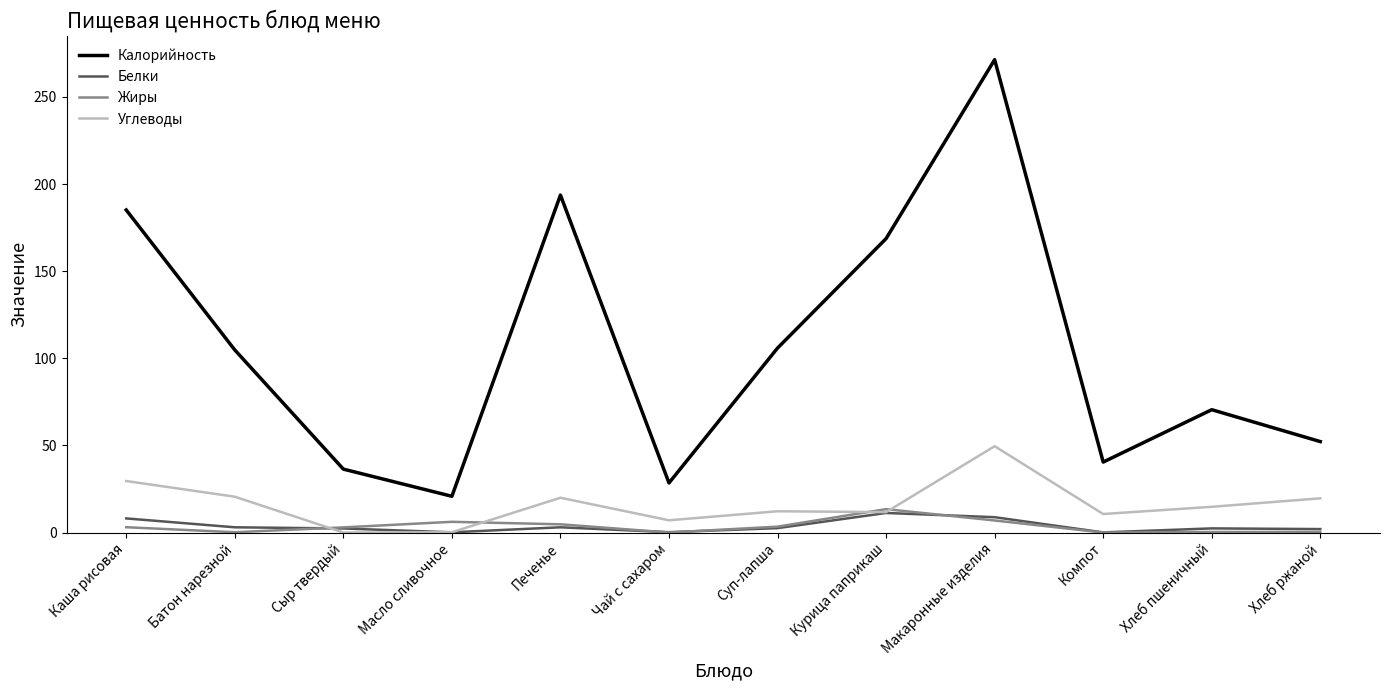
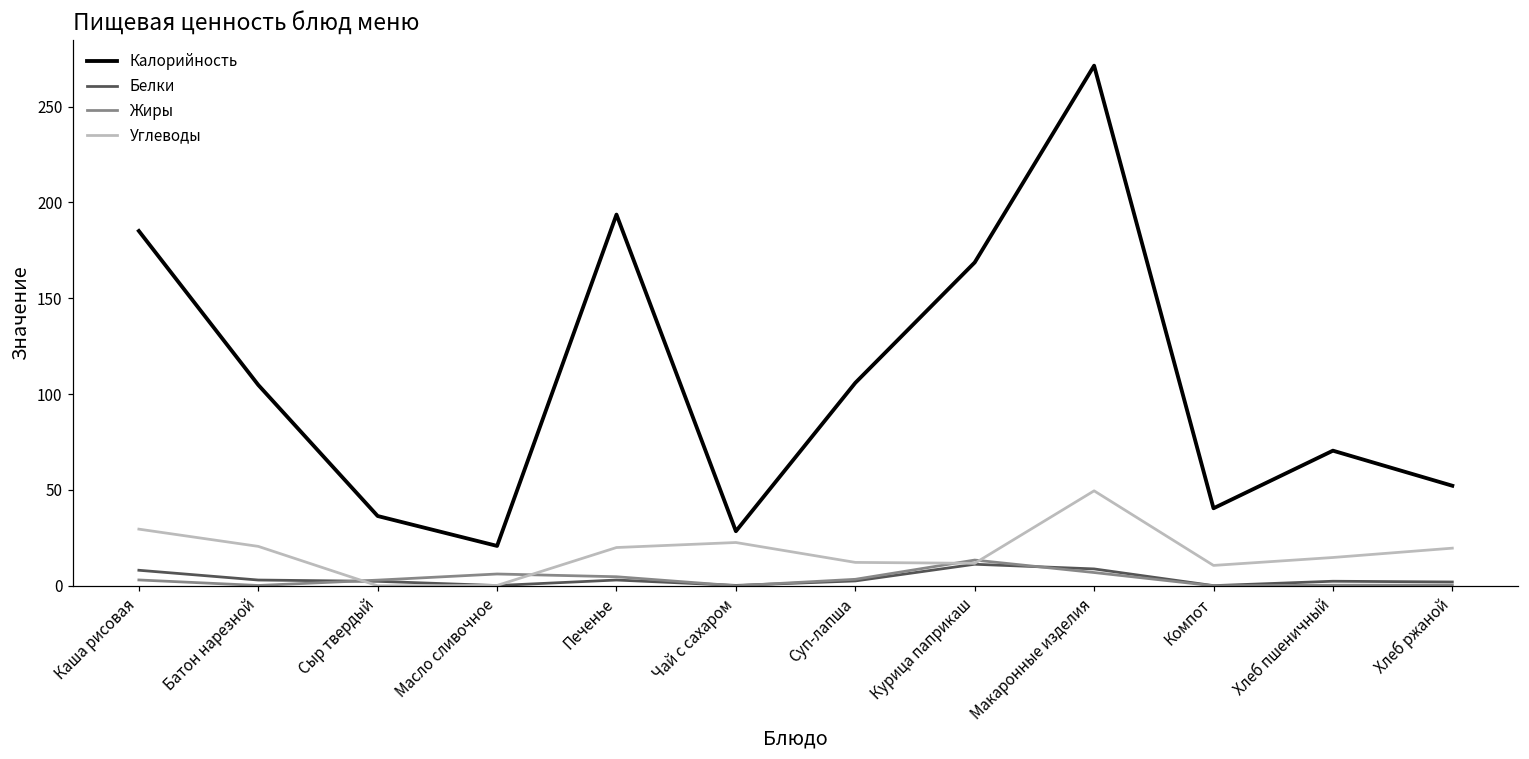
  {
    "Калорийность": {
      "Каша рисовая": 185,
      "Батон нарезной": 105,
      "Сыр твердый": 36,
      "Масло сливочное": 21,
      "Печенье": 194,
      "Чай с сахаром": 28,
      "Суп-лапша": 106,
      "Курица паприкаш": 169,
      "Макаронные изделия": 271,
      "Компот": 40,
      "Хлеб пшеничный": 71,
      "Хлеб ржаной": 52
    },
    "Белки": {
      "Каша рисовая": 8,
      "Батон нарезной": 3,
      "Печенье": 3,
      "Макаронные изделия": 9,
      "Хлеб пшеничный": 2,
      "Хлеб ржаной": 2
    },
    "Жиры": {
      "Каша рисовая": 3,
      "Батон нарезной": 0,
      "Масло сливочное": 6,
      "Печенье": 5,
      "Курица паприкаш": 13,
      "Макаронные изделия": 7,
      "Хлеб пшеничный": 0,
      "Хлеб ржаной": 0
    },
    "Углеводы": {
      "Каша рисовая": 30,
      "Батон нарезной": 21,
      "Сыр твердый": 0,
      "Печенье": 20,
-     "Чай с сахаром": 7,
+     "Чай с сахаром": 23,
      "Суп-лапша": 12,
      "Макаронные изделия": 50,
      "Компот": 11,
      "Хлеб пшеничный": 15,
      "Хлеб ржаной": 20
    }
  }
